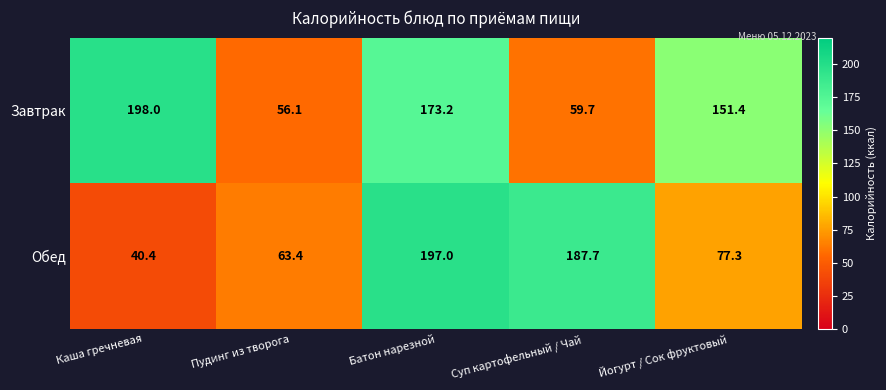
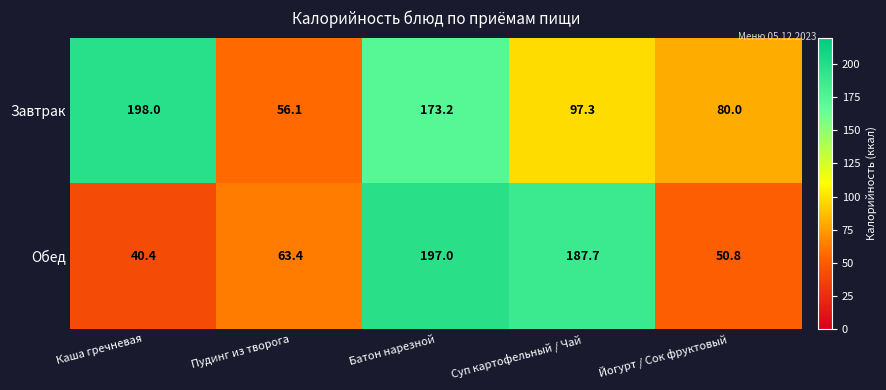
  {
    "Завтрак": {
      "Каша гречневая": 198.0,
      "Пудинг из творога": 56.1,
      "Батон нарезной": 173.2,
-     "Суп картофельный / Чай": 59.7,
-     "Йогурт / Сок фруктовый": 151.4
+     "Суп картофельный / Чай": 97.3,
+     "Йогурт / Сок фруктовый": 80.0
    },
    "Обед": {
      "Каша гречневая": 40.4,
      "Пудинг из творога": 63.4,
      "Батон нарезной": 197.0,
      "Суп картофельный / Чай": 187.7,
-     "Йогурт / Сок фруктовый": 77.3
+     "Йогурт / Сок фруктовый": 50.8
    }
  }
